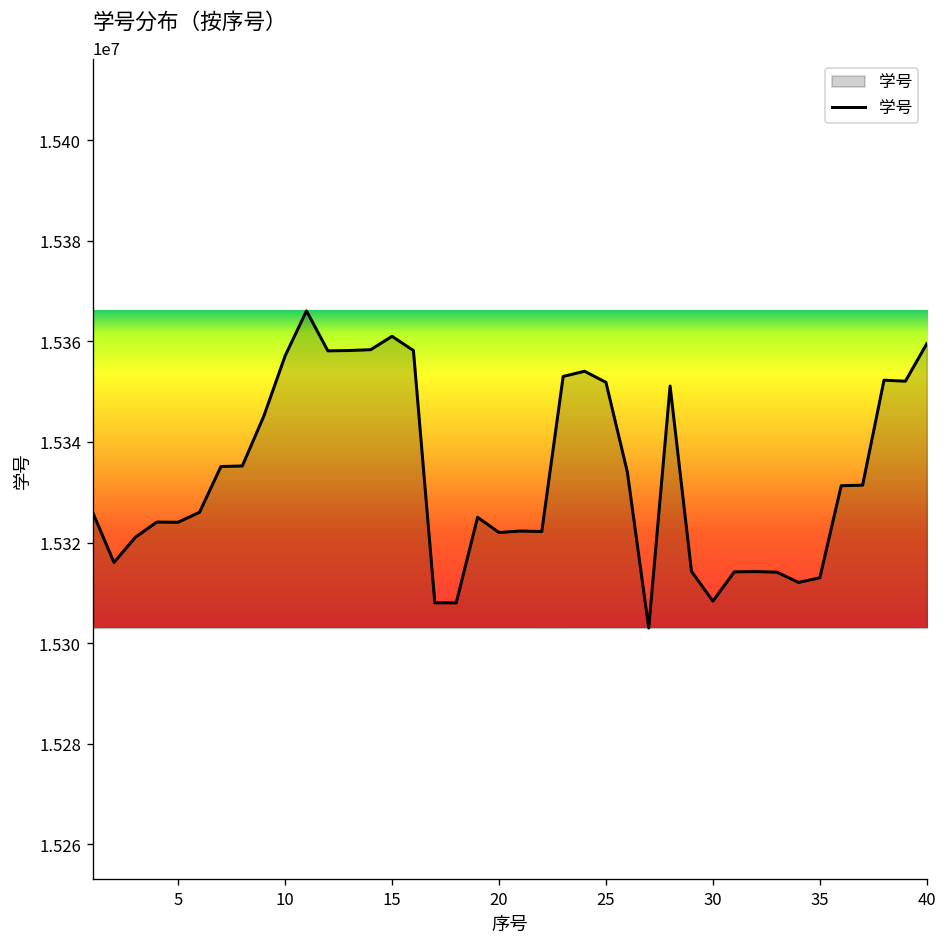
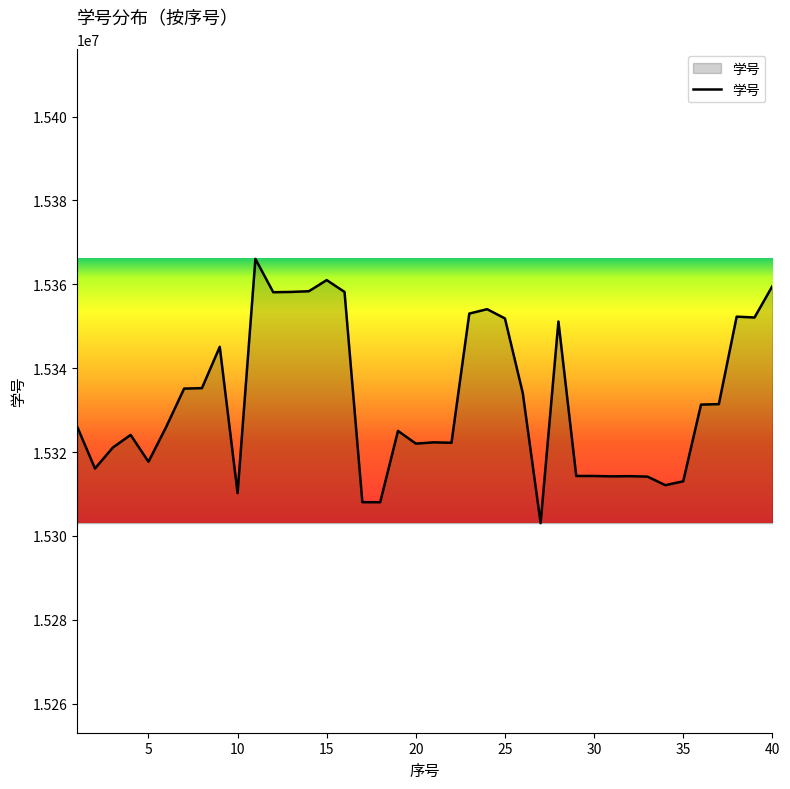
  {
-   "5": 15324000,
-   "10": 15357000,
+   "5": 15318000,
+   "10": 15310000,
    "15": 15361000,
    "20": 15322000,
    "25": 15352000,
-   "30": 15308000,
+   "30": 15314000,
    "35": 15313000,
    "40": 15360000
  }
